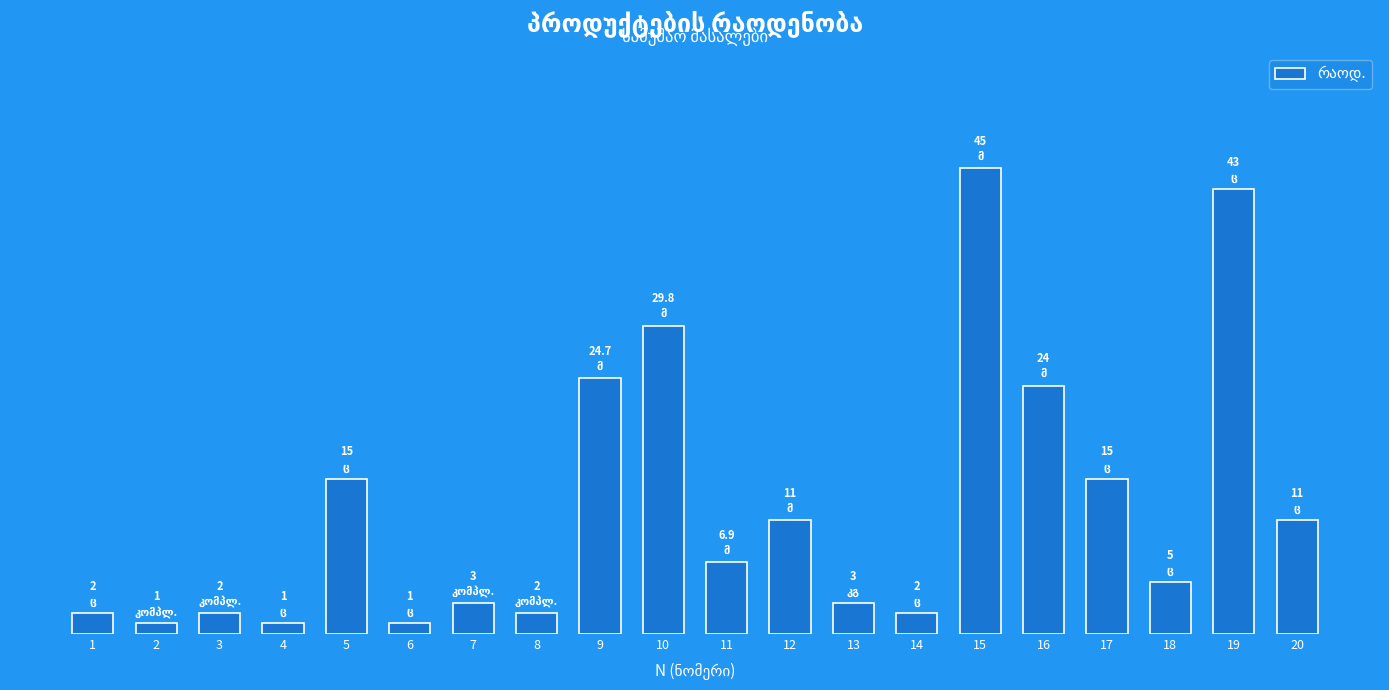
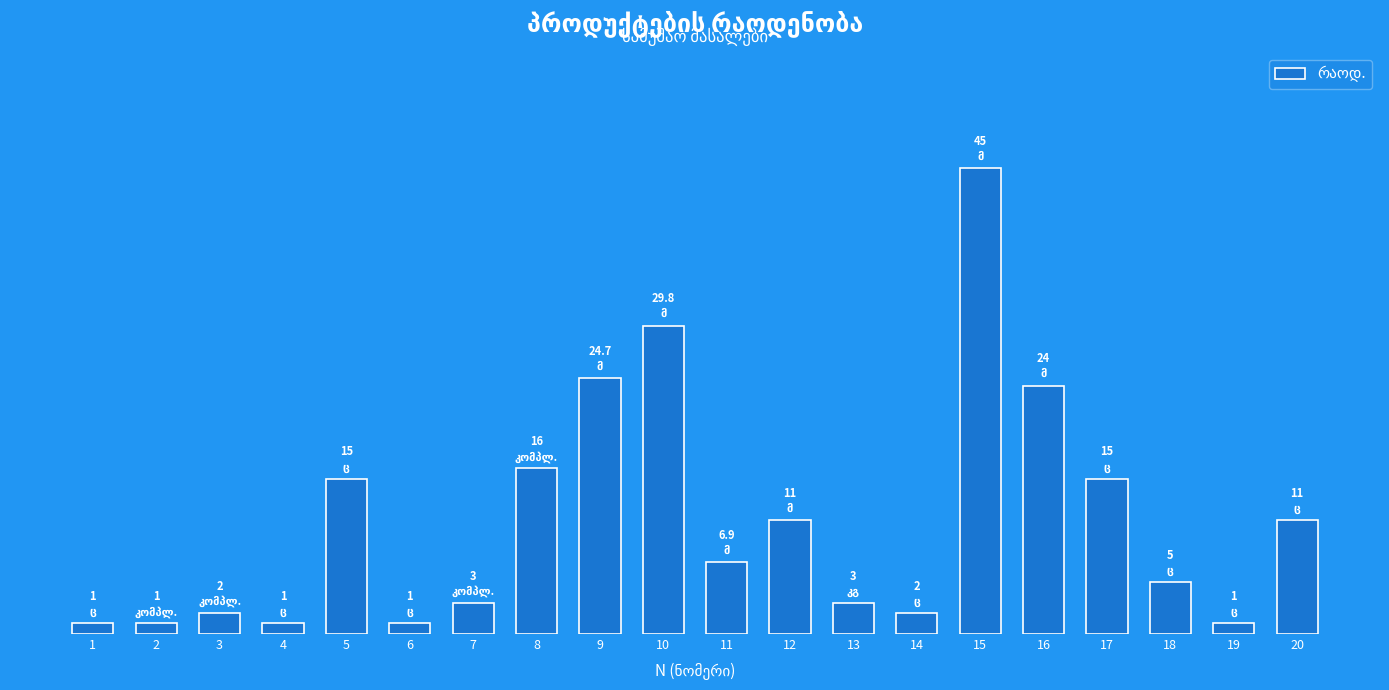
  {
-   "1": 2,
+   "1": 1,
    "2": 1,
    "3": 2,
    "4": 1,
    "5": 15,
    "6": 1,
    "7": 3,
-   "8": 2,
+   "8": 16,
    "9": 24.7,
    "10": 29.8,
    "11": 6.9,
    "12": 11,
    "13": 3,
    "14": 2,
    "15": 45,
    "16": 24,
    "17": 15,
    "18": 5,
-   "19": 43,
+   "19": 1,
    "20": 11
  }
